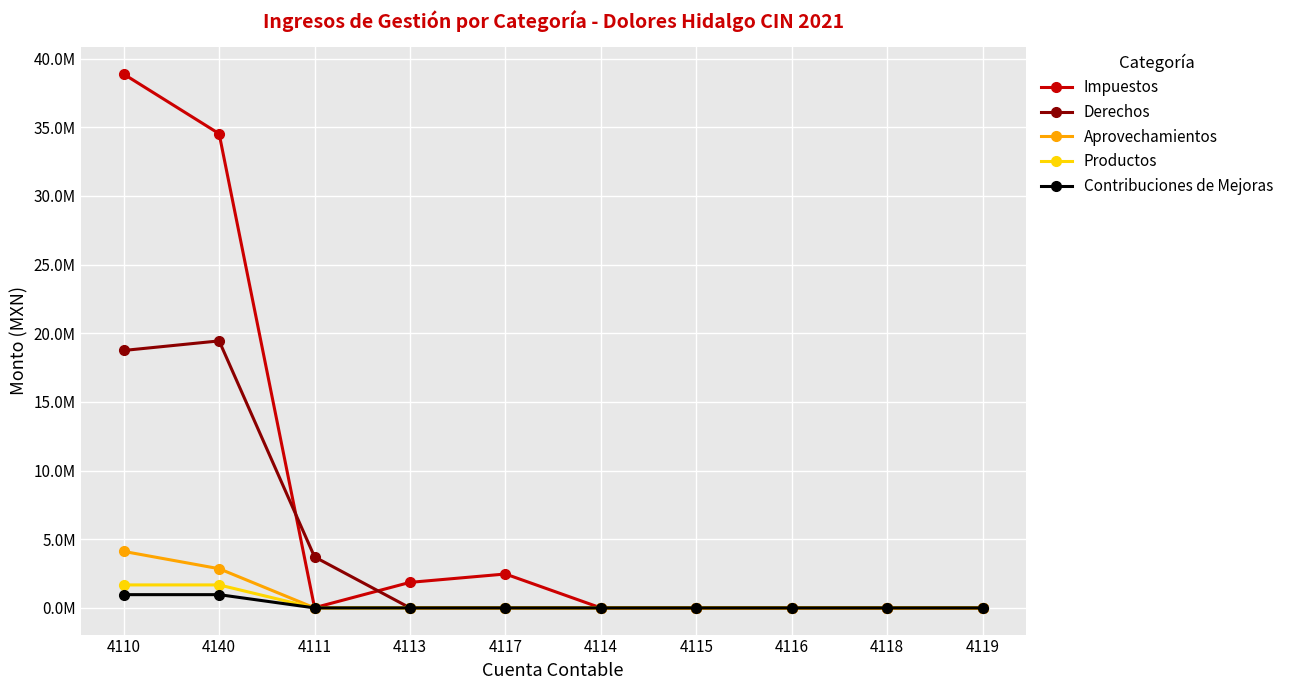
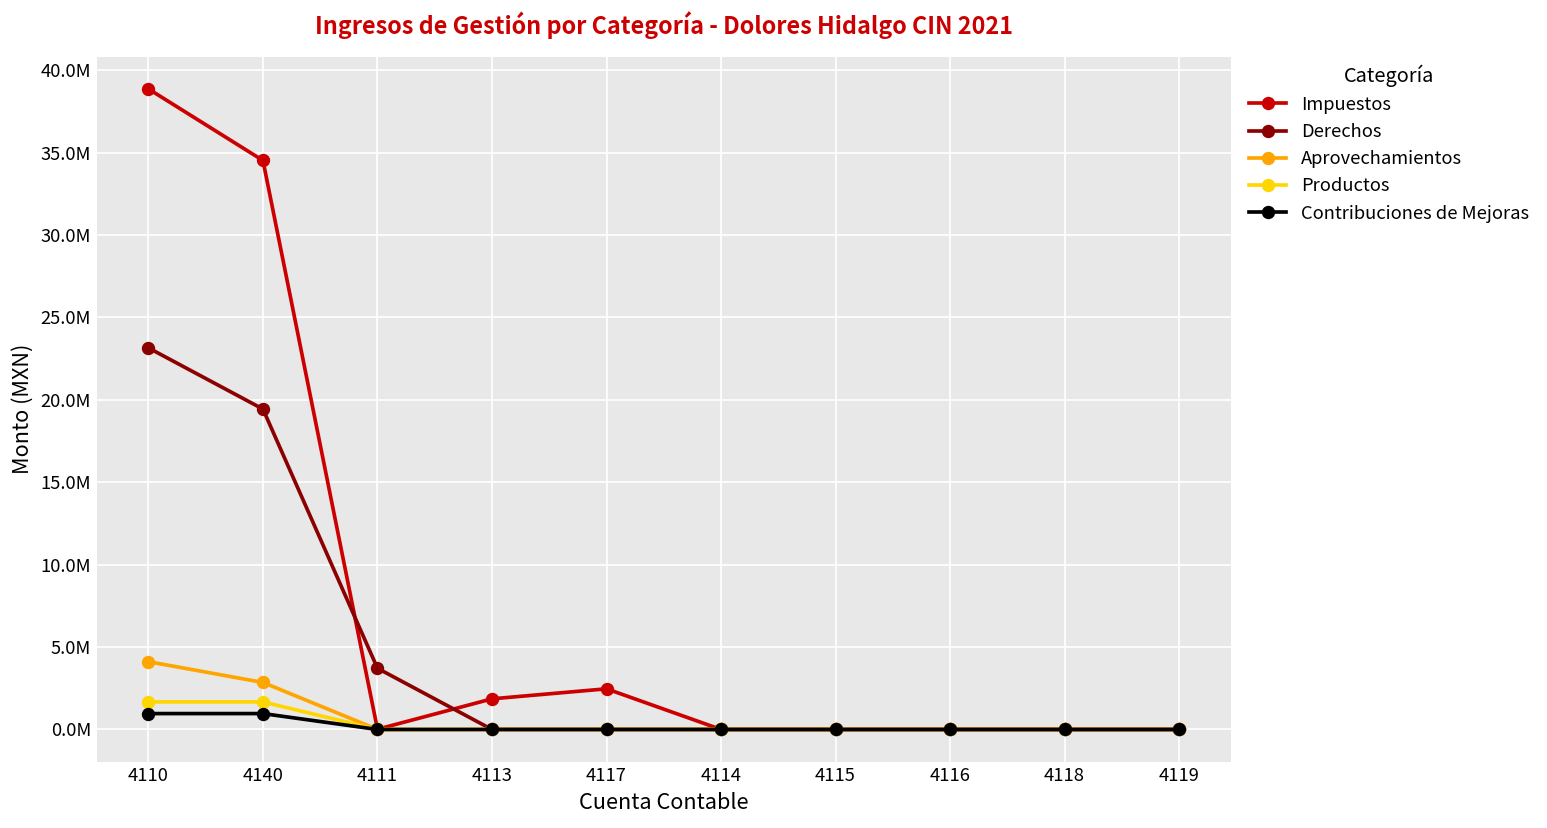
  {
    "Impuestos": {
      "4110": 38900000,
      "4140": 34500000,
      "4113": 1900000,
      "4117": 2500000
    },
    "Derechos": {
-     "4110": 18700000,
+     "4110": 23200000,
      "4140": 19400000,
      "4111": 3700000
    },
    "Contribuciones de Mejoras": {
      "4110": 1000000,
      "4140": 1000000
    }
  }
